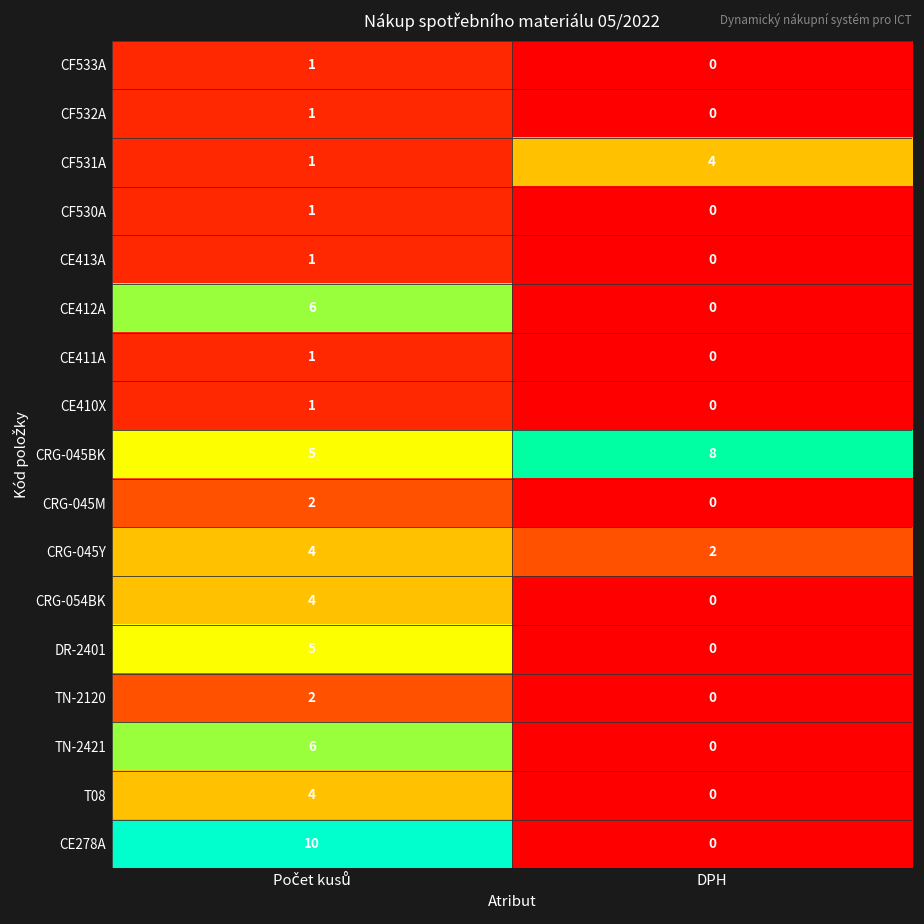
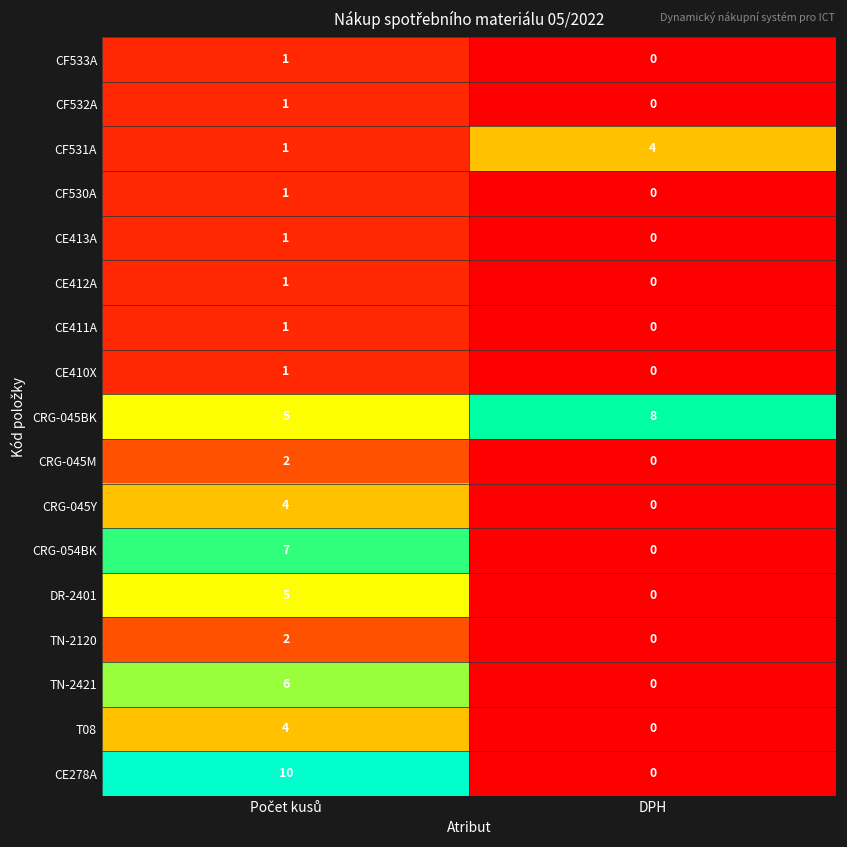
  {
    "CF533A": {
      "Počet kusů": 1,
      "DPH": 0
    },
    "CF532A": {
      "Počet kusů": 1,
      "DPH": 0
    },
    "CF531A": {
      "Počet kusů": 1,
      "DPH": 4
    },
    "CF530A": {
      "Počet kusů": 1,
      "DPH": 0
    },
    "CE413A": {
      "Počet kusů": 1,
      "DPH": 0
    },
    "CE412A": {
-     "Počet kusů": 6,
+     "Počet kusů": 1,
      "DPH": 0
    },
    "CE411A": {
      "Počet kusů": 1,
      "DPH": 0
    },
    "CE410X": {
      "Počet kusů": 1,
      "DPH": 0
    },
    "CRG-045BK": {
      "Počet kusů": 5,
      "DPH": 8
    },
    "CRG-045M": {
      "Počet kusů": 2,
      "DPH": 0
    },
    "CRG-045Y": {
      "Počet kusů": 4,
-     "DPH": 2
+     "DPH": 0
    },
    "CRG-054BK": {
-     "Počet kusů": 4,
+     "Počet kusů": 7,
      "DPH": 0
    },
    "DR-2401": {
      "Počet kusů": 5,
      "DPH": 0
    },
    "TN-2120": {
      "Počet kusů": 2,
      "DPH": 0
    },
    "TN-2421": {
      "Počet kusů": 6,
      "DPH": 0
    },
    "T08": {
      "Počet kusů": 4,
      "DPH": 0
    },
    "CE278A": {
      "Počet kusů": 10,
      "DPH": 0
    }
  }
